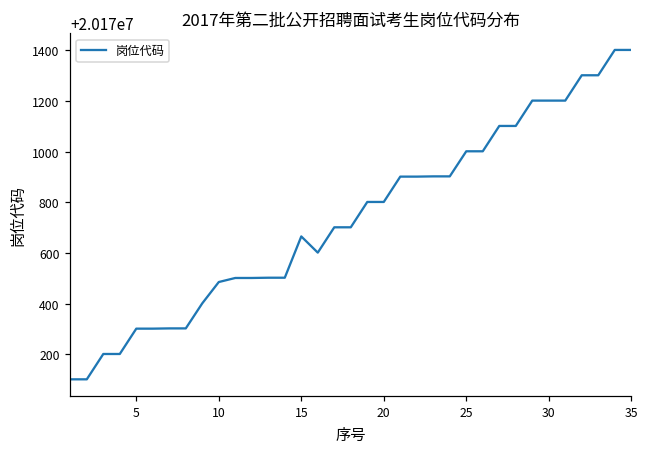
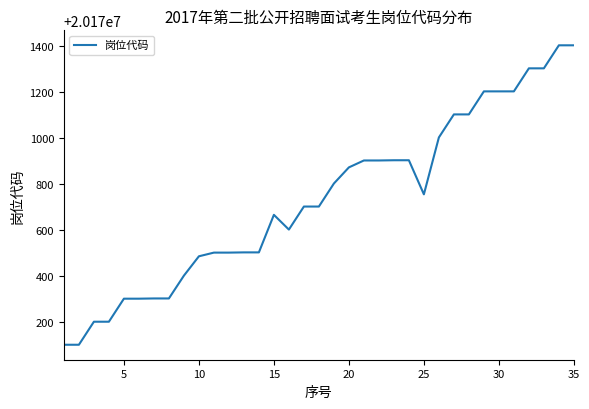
  {
    "5": 20170300,
    "10": 20170490,
    "15": 20170670,
-   "20": 20170800,
-   "25": 20171000,
+   "20": 20170870,
+   "25": 20170750,
    "30": 20171200,
    "35": 20171400
  }
